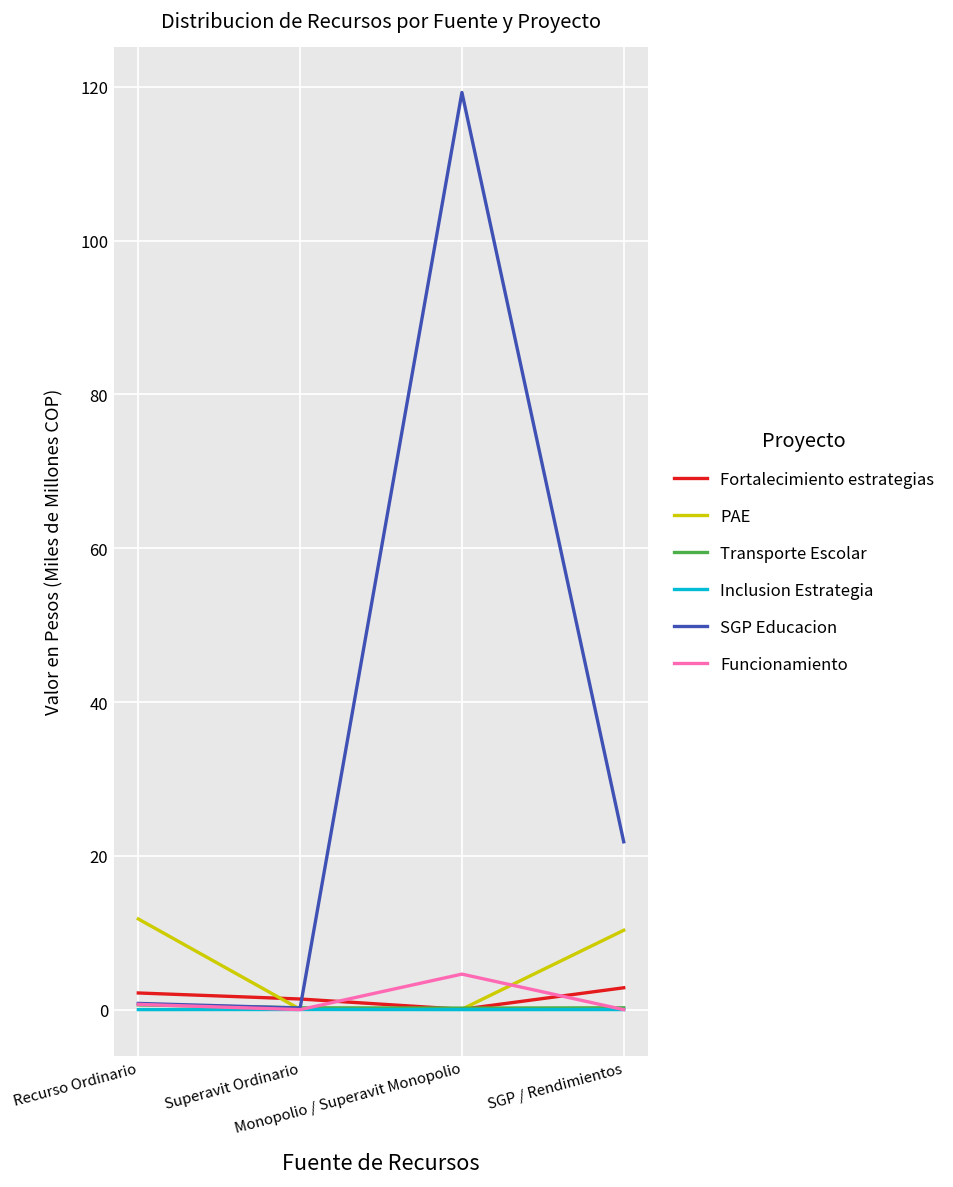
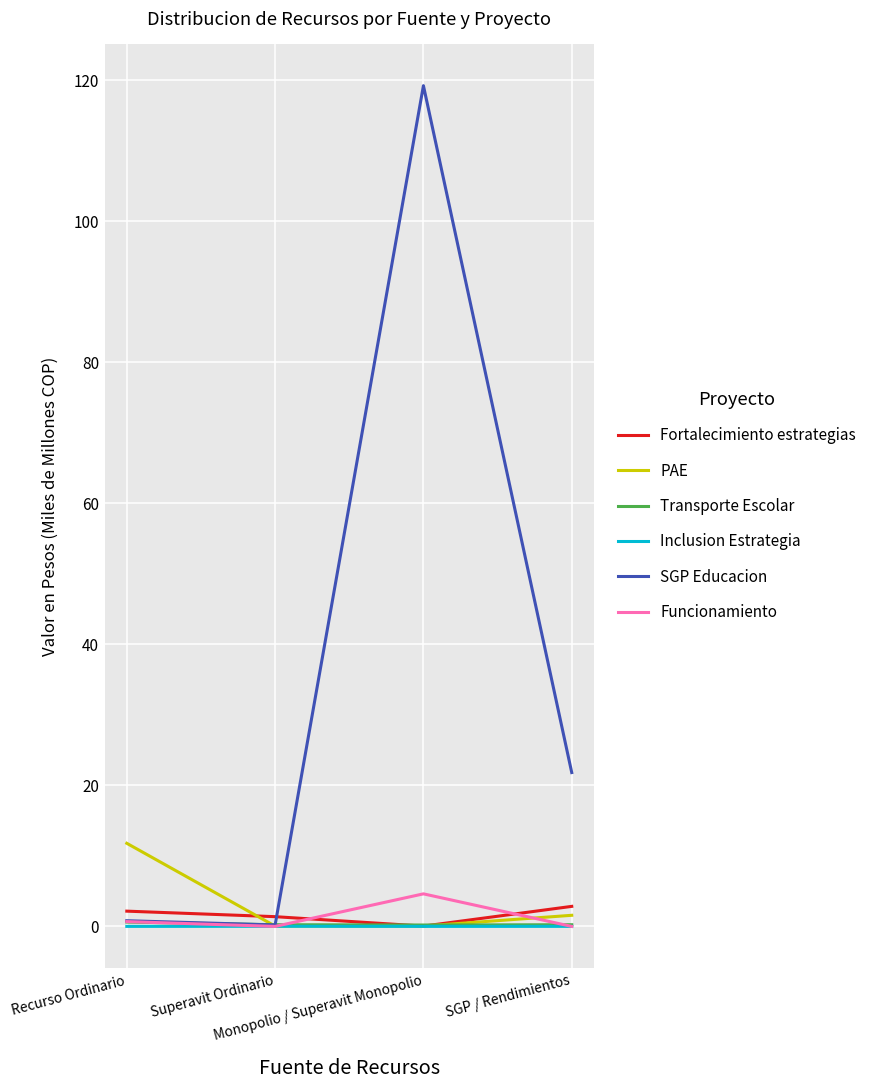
  {
    "Fortalecimiento estrategias": {
      "Recurso Ordinario": 2,
      "Superavit Ordinario": 1,
      "SGP / Rendimientos": 3
    },
    "PAE": {
      "Recurso Ordinario": 12,
-     "SGP / Rendimientos": 10
+     "SGP / Rendimientos": 2
    },
    "Inclusion Estrategia": {
      "Recurso Ordinario": 0
    },
    "SGP Educacion": {
      "Monopolio / Superavit Monopolio": 119,
      "SGP / Rendimientos": 22
    },
    "Funcionamiento": {
      "Monopolio / Superavit Monopolio": 5
    }
  }
